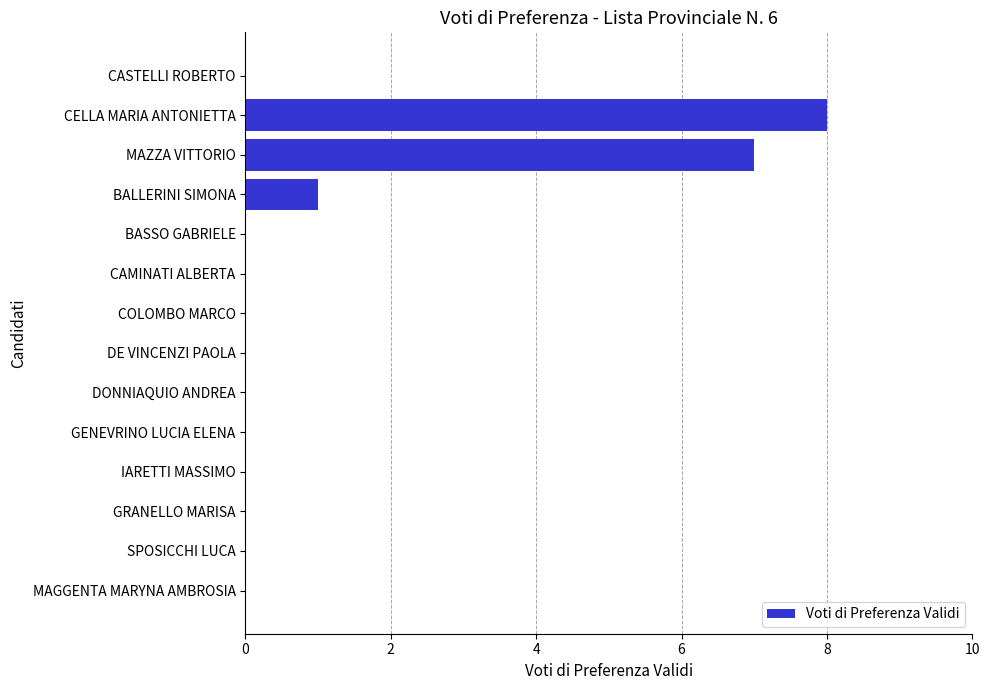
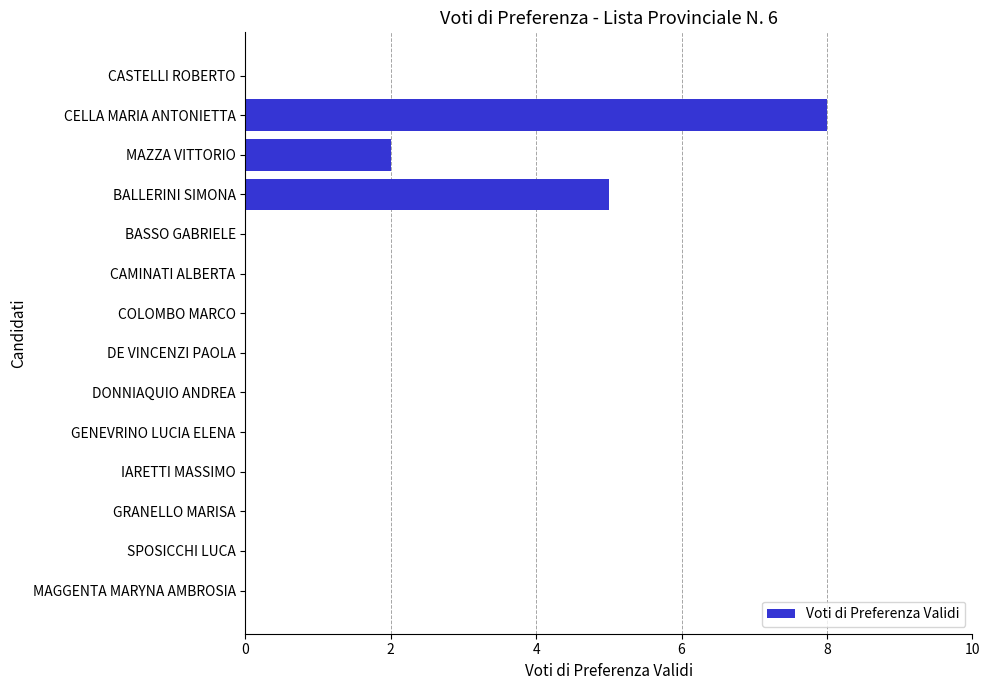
  {
    "CASTELLI ROBERTO": 0,
    "CELLA MARIA ANTONIETTA": 8,
-   "MAZZA VITTORIO": 7,
-   "BALLERINI SIMONA": 1,
+   "MAZZA VITTORIO": 2,
+   "BALLERINI SIMONA": 5,
    "BASSO GABRIELE": 0,
    "CAMINATI ALBERTA": 0,
    "COLOMBO MARCO": 0,
    "DE VINCENZI PAOLA": 0,
    "DONNIAQUIO ANDREA": 0,
    "GENEVRINO LUCIA ELENA": 0,
    "IARETTI MASSIMO": 0,
    "GRANELLO MARISA": 0,
    "SPOSICCHI LUCA": 0,
    "MAGGENTA MARYNA AMBROSIA": 0
  }
